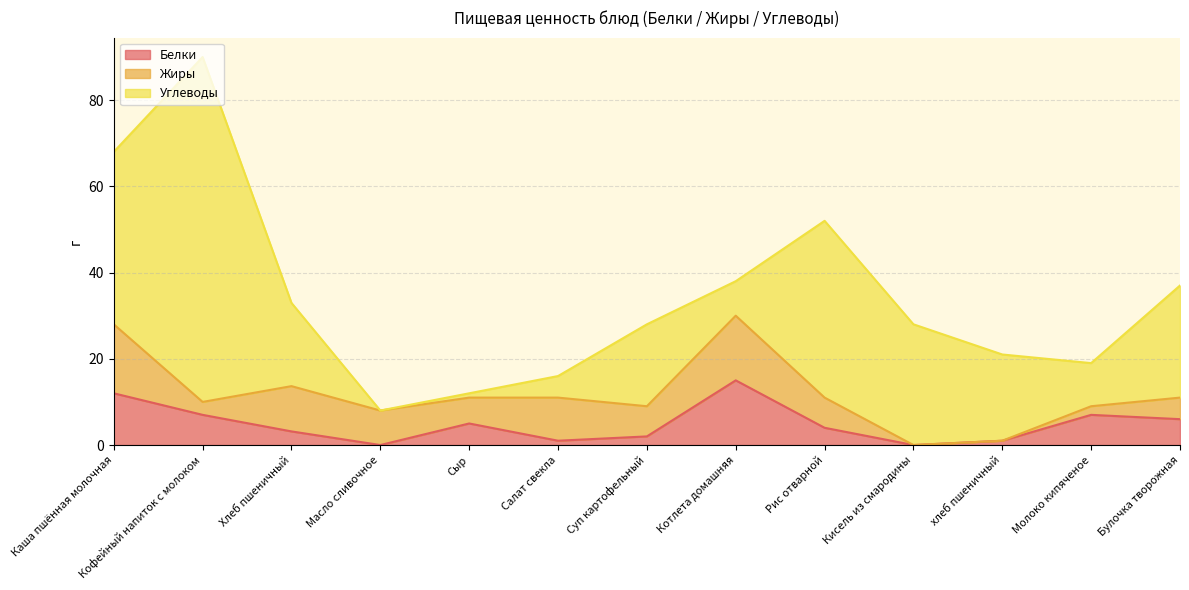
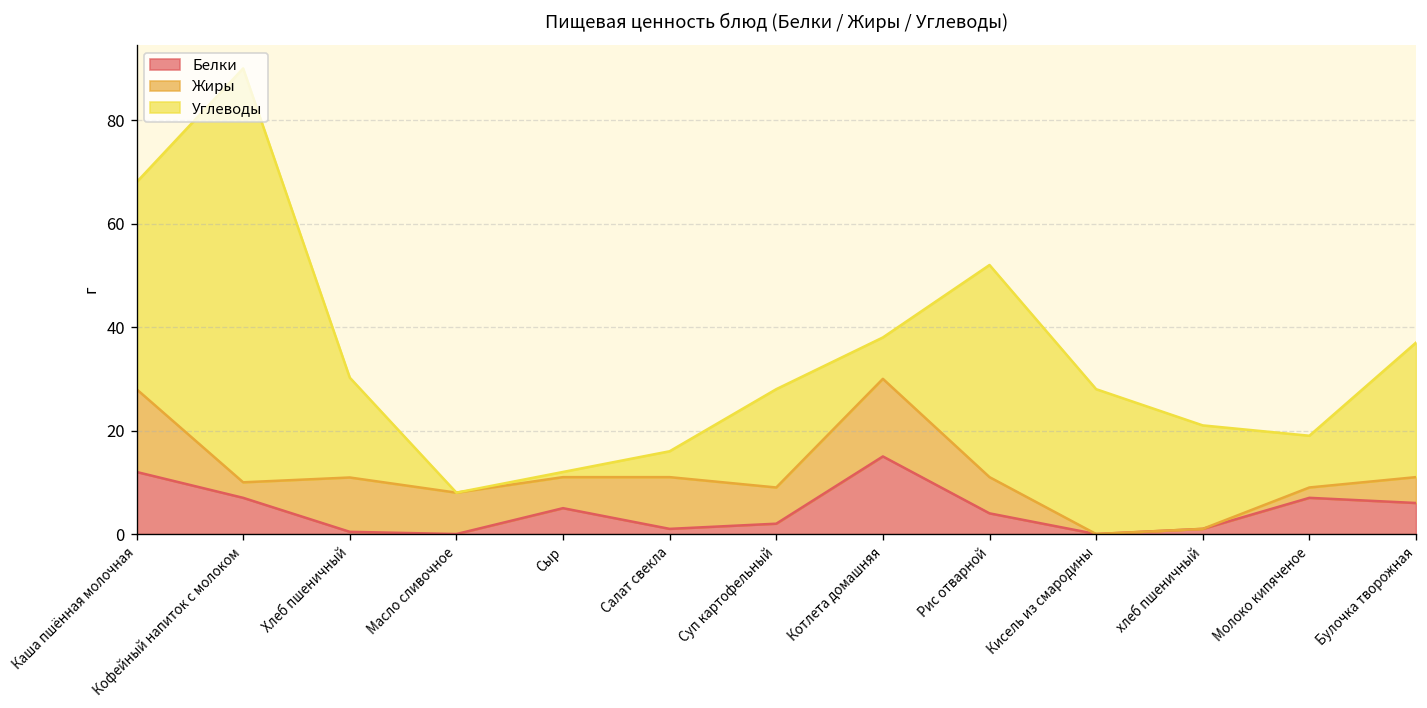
  {
    "Белки": {
      "Каша пшённая молочная": 12,
      "Кофейный напиток с молоком": 7,
-     "Хлеб пшеничный": 3,
+     "Хлеб пшеничный": 0,
      "Масло сливочное": 0,
      "Сыр": 5,
      "Салат свекла": 1,
      "Суп картофельный": 2,
      "Котлета домашняя": 15,
      "Рис отварной": 4,
      "Молоко кипяченое": 7,
      "Булочка творожная": 6
    }
  }
